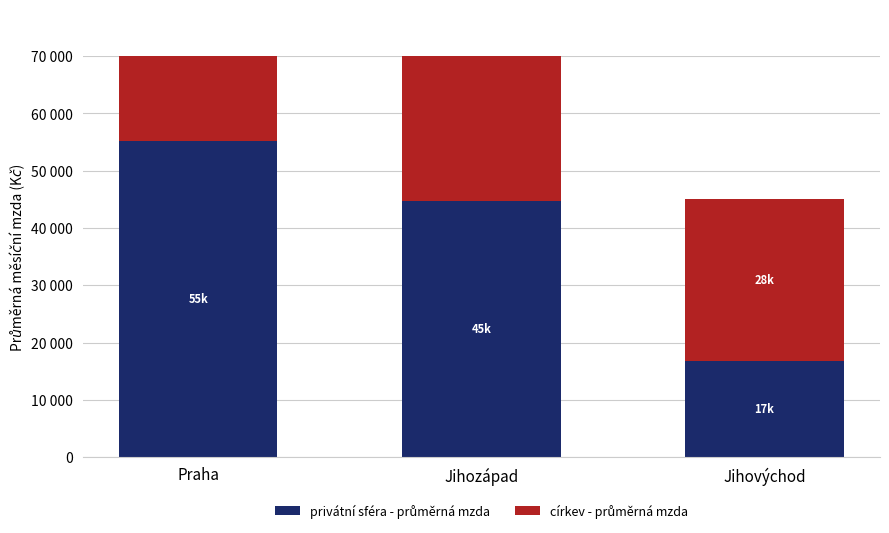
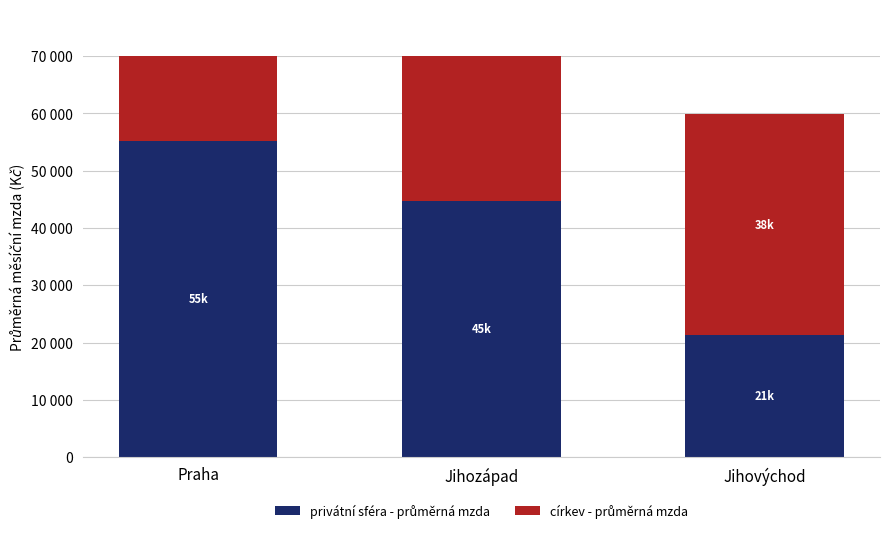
  {
    "privátní sféra - průměrná mzda": {
      "Praha": "55k",
      "Jihozápad": "45k",
-     "Jihovýchod": "17k"
+     "Jihovýchod": "21k"
    },
    "církev - průměrná mzda": {
-     "Jihovýchod": "28k"
+     "Jihovýchod": "38k"
    }
  }
